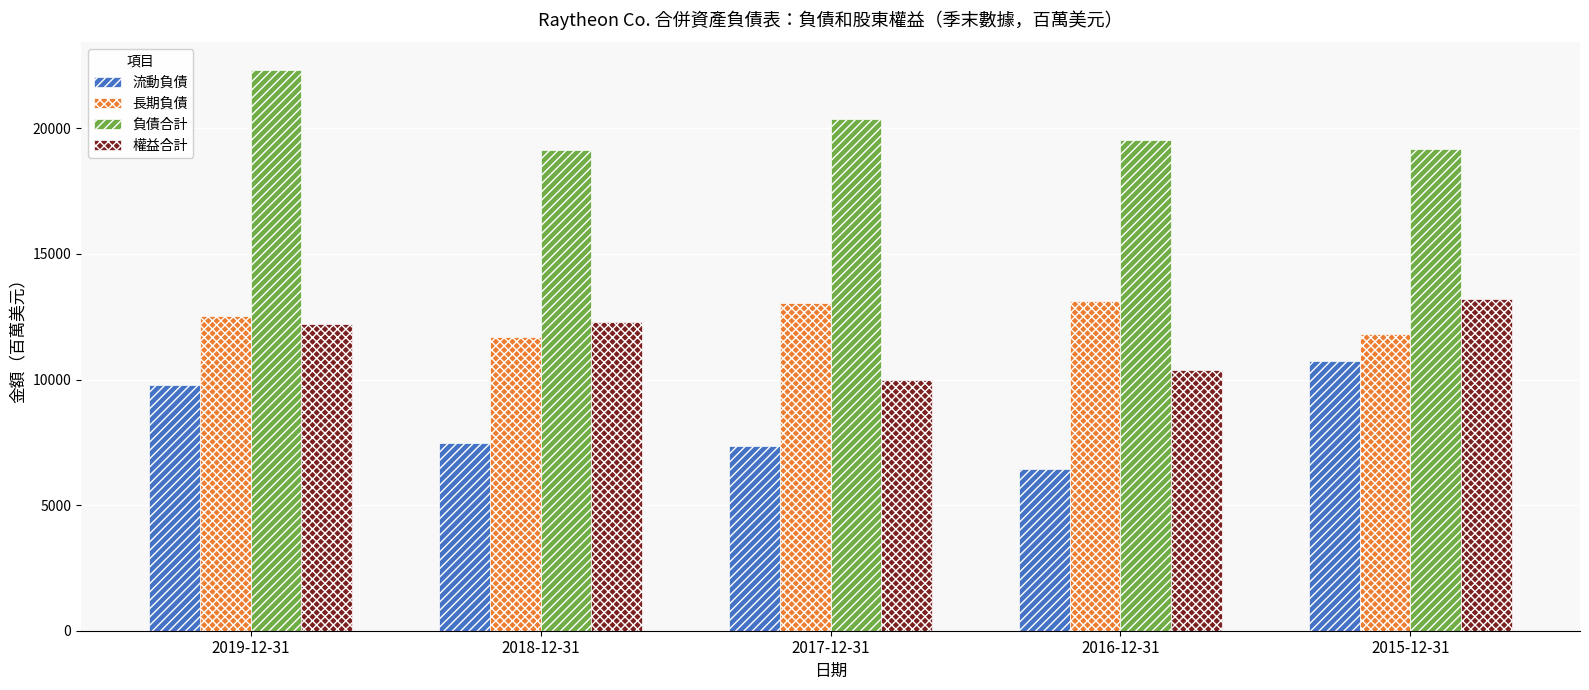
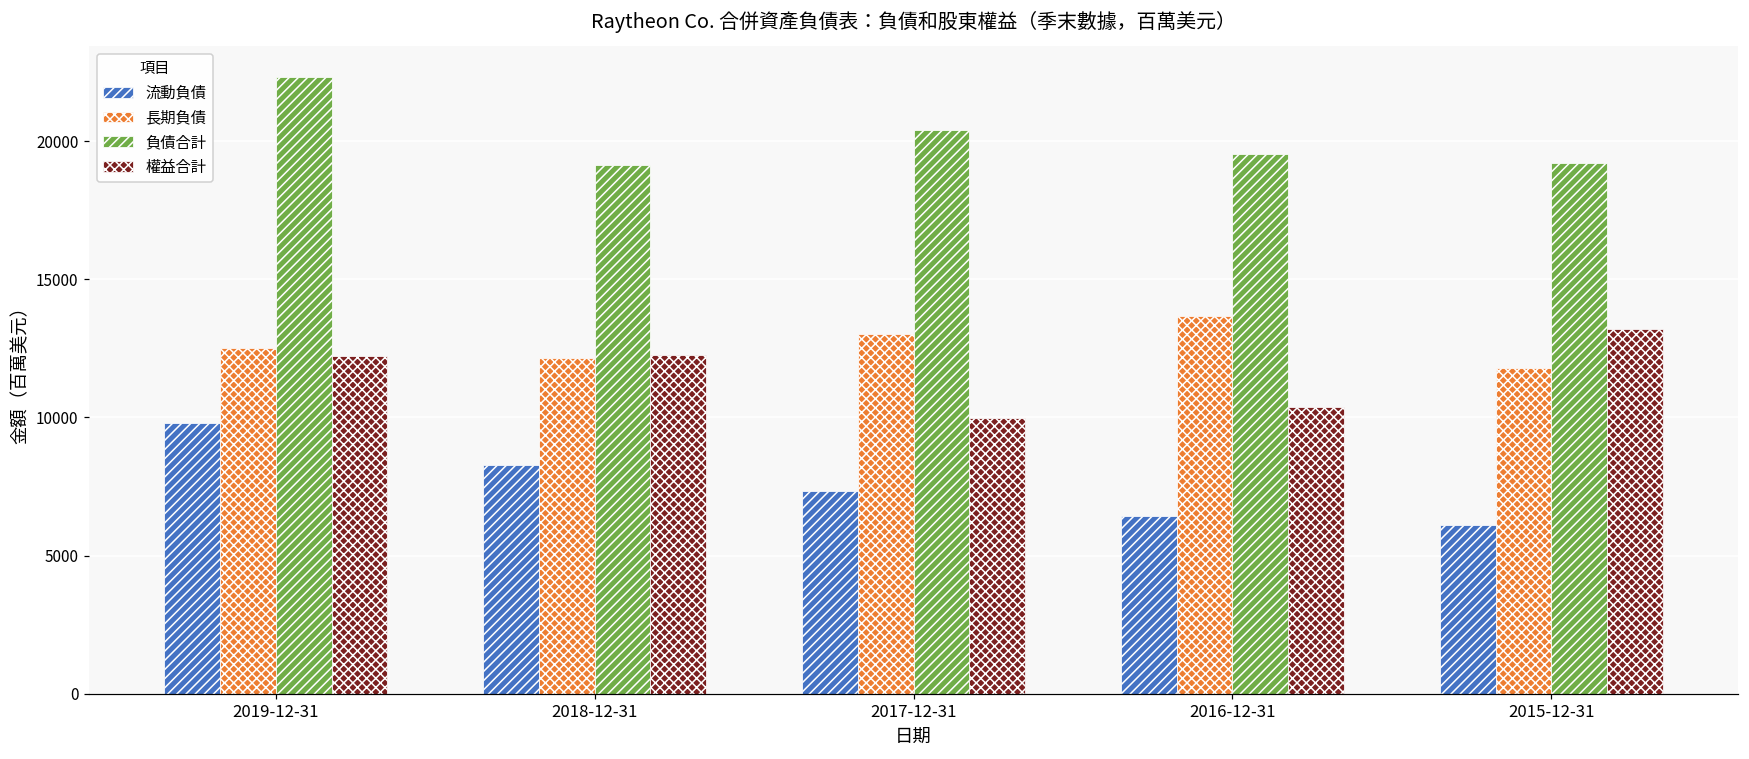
  {
    "流動負債": {
      "2019-12-31": 9800,
-     "2018-12-31": 7500,
+     "2018-12-31": 8300,
      "2017-12-31": 7300,
      "2016-12-31": 6400,
-     "2015-12-31": 10800
+     "2015-12-31": 6100
    },
    "長期負債": {
      "2019-12-31": 12500,
-     "2018-12-31": 11700,
+     "2018-12-31": 12100,
      "2017-12-31": 13000,
-     "2016-12-31": 13100,
+     "2016-12-31": 13700,
      "2015-12-31": 11800
    },
    "負債合計": {
      "2019-12-31": 22300,
      "2018-12-31": 19200,
      "2017-12-31": 20400,
      "2016-12-31": 19500,
      "2015-12-31": 19200
    },
    "權益合計": {
      "2019-12-31": 12200,
      "2018-12-31": 12300,
      "2017-12-31": 10000,
      "2016-12-31": 10400,
      "2015-12-31": 13200
    }
  }
